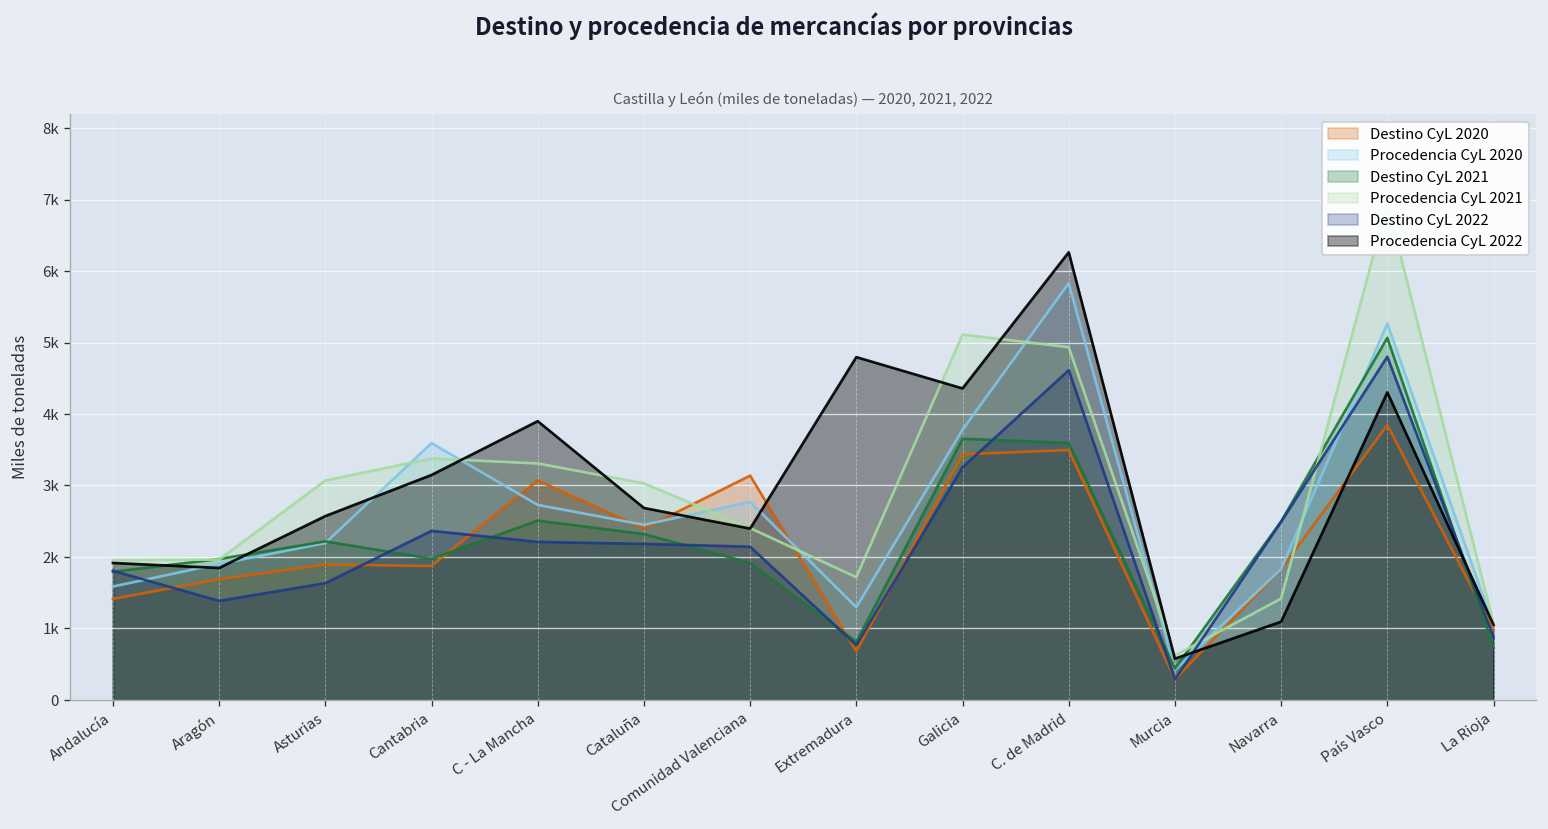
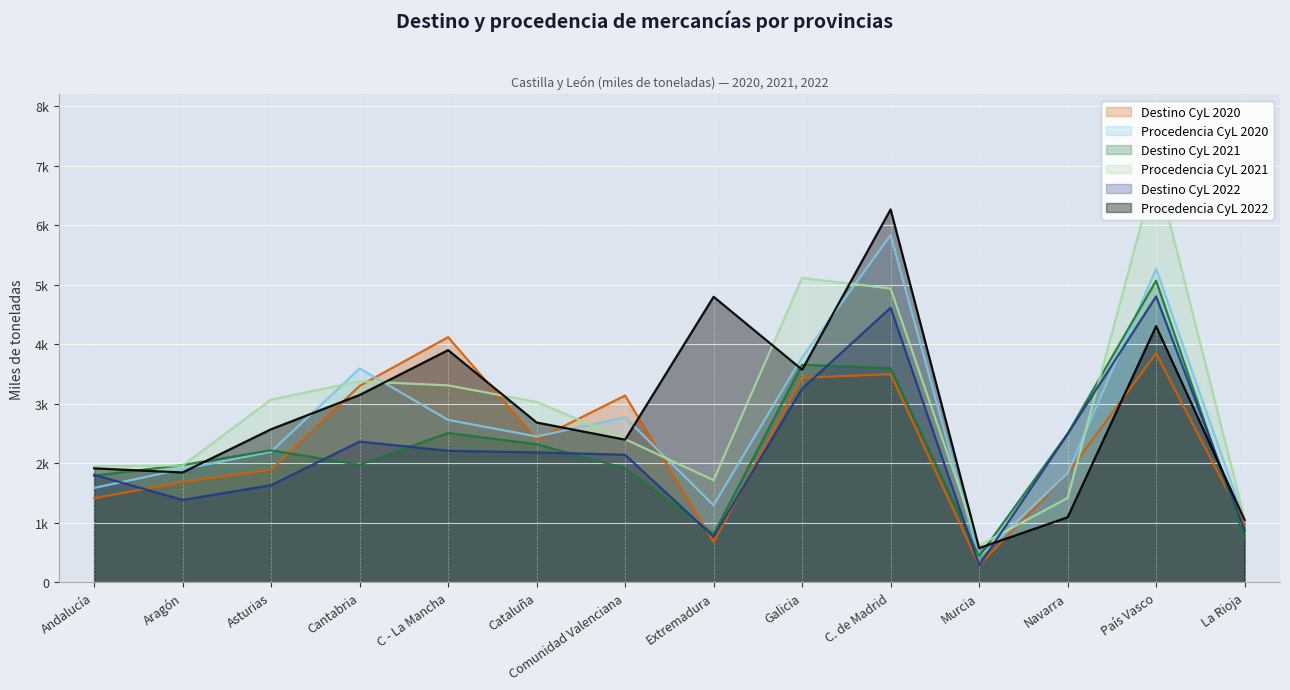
  {
    "Destino CyL 2020": {
      "Andalucía": 1400,
      "Aragón": 1700,
      "Asturias": 1900,
-     "Cantabria": 1900,
-     "C - La Mancha": 3100,
+     "Cantabria": 3300,
+     "C - La Mancha": 4100,
      "Cataluña": 2400,
      "Comunidad Valenciana": 3100,
      "Extremadura": 700,
      "Galicia": 3400,
      "C. de Madrid": 3500,
      "País Vasco": 3800,
      "La Rioja": 1000
    },
    "Procedencia CyL 2022": {
      "Aragón": 1800,
      "Asturias": 2600,
      "Cantabria": 3100,
      "C - La Mancha": 3900,
      "Cataluña": 2700,
      "Extremadura": 4800,
-     "Galicia": 4400,
+     "Galicia": 3600,
      "C. de Madrid": 6300,
      "Murcia": 600,
      "Navarra": 1100,
      "País Vasco": 4300
    }
  }
